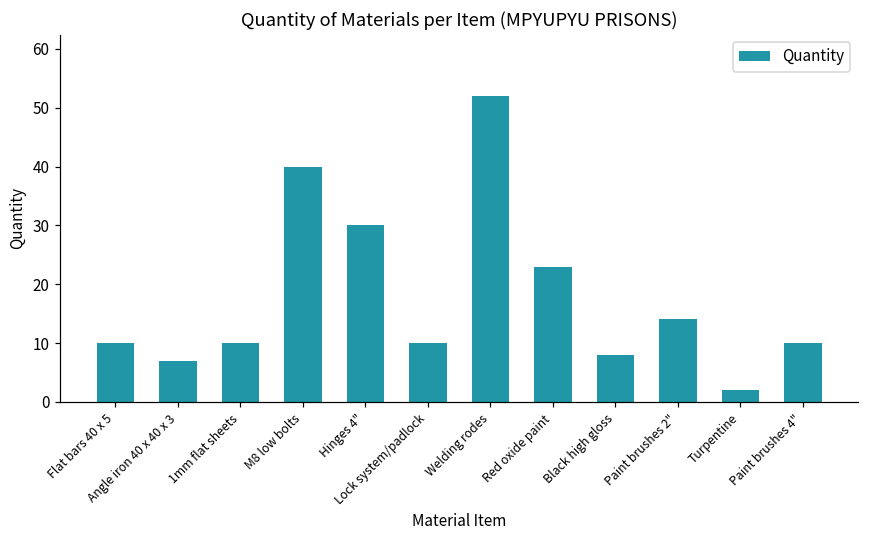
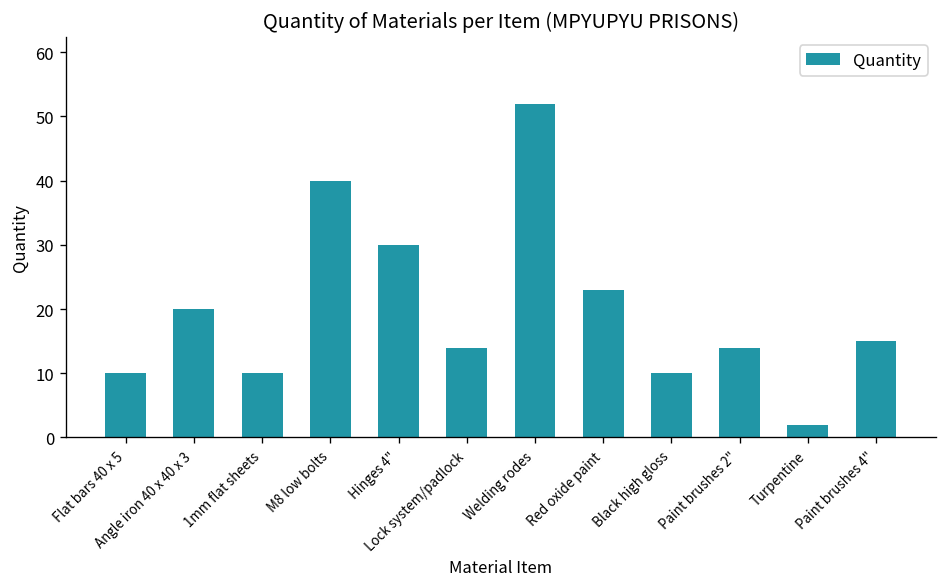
  {
    "Flat bars 40 x 5": 10,
-   "Angle iron 40 x 40 x 3": 7,
+   "Angle iron 40 x 40 x 3": 20,
    "1mm flat sheets": 10,
    "M8 low bolts": 40,
    "Hinges 4\"": 30,
-   "Lock system/padlock": 10,
+   "Lock system/padlock": 14,
    "Welding rodes": 52,
    "Red oxide paint": 23,
-   "Black high gloss": 8,
+   "Black high gloss": 10,
    "Paint brushes 2\"": 14,
    "Turpentine": 2,
-   "Paint brushes 4\"": 10
+   "Paint brushes 4\"": 15
  }
